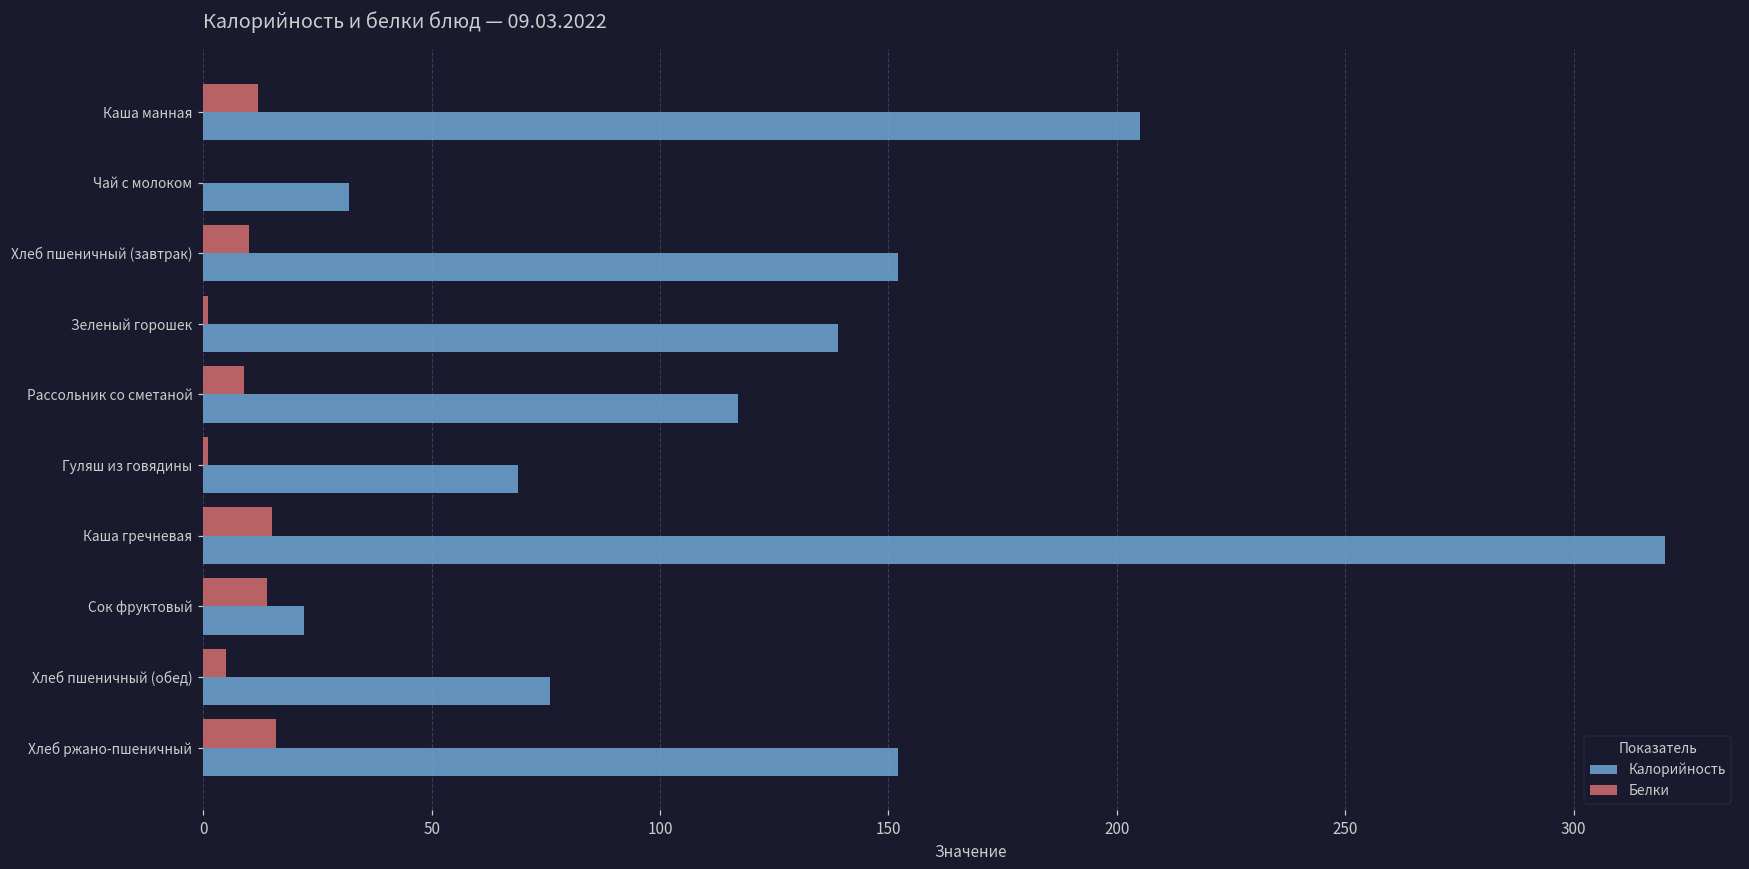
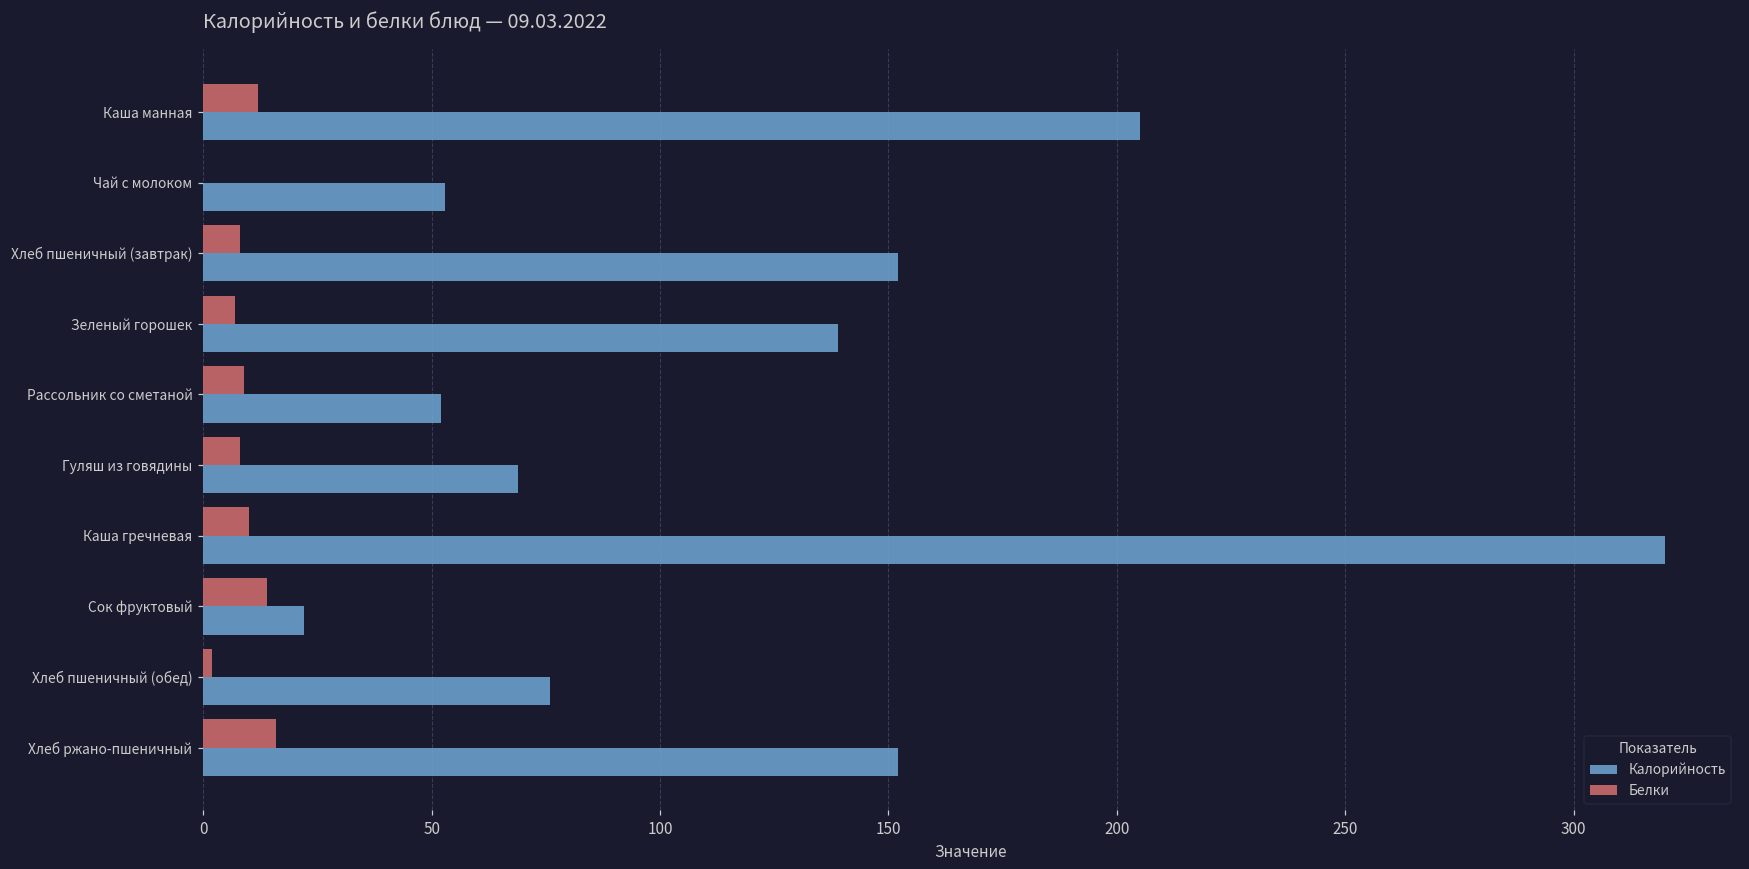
  {
    "Калорийность": {
      "Каша манная": 205,
-     "Чай с молоком": 32,
+     "Чай с молоком": 53,
      "Хлеб пшеничный (завтрак)": 152,
      "Зеленый горошек": 139,
-     "Рассольник со сметаной": 117,
+     "Рассольник со сметаной": 52,
      "Гуляш из говядины": 69,
      "Каша гречневая": 320,
      "Сок фруктовый": 22,
      "Хлеб пшеничный (обед)": 76,
      "Хлеб ржано-пшеничный": 152
    },
    "Белки": {
      "Каша манная": 12,
      "Чай с молоком": 0,
-     "Хлеб пшеничный (завтрак)": 10,
-     "Зеленый горошек": 1,
+     "Хлеб пшеничный (завтрак)": 8,
+     "Зеленый горошек": 7,
      "Рассольник со сметаной": 9,
-     "Гуляш из говядины": 1,
-     "Каша гречневая": 15,
+     "Гуляш из говядины": 8,
+     "Каша гречневая": 10,
      "Сок фруктовый": 14,
-     "Хлеб пшеничный (обед)": 5,
+     "Хлеб пшеничный (обед)": 2,
      "Хлеб ржано-пшеничный": 16
    }
  }
